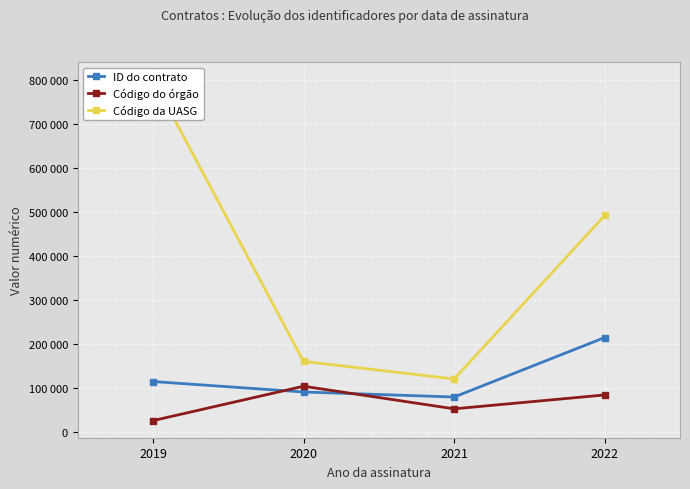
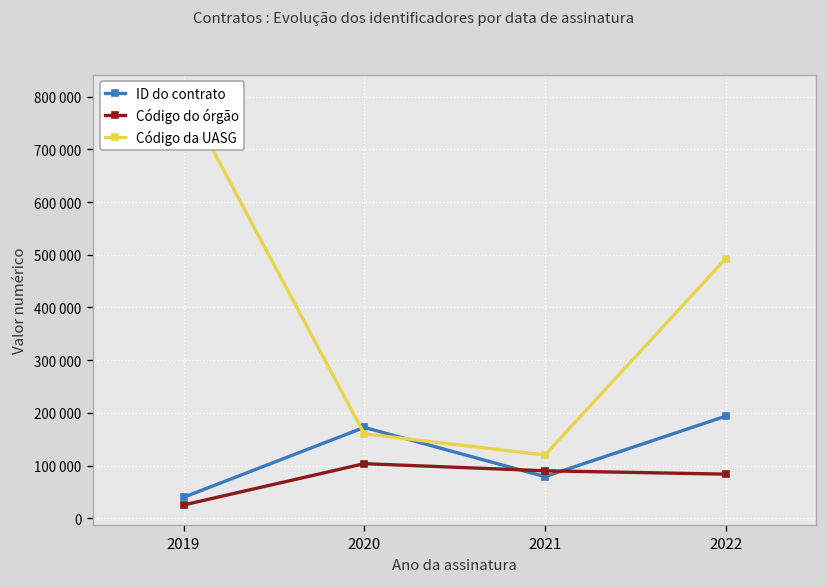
  {
    "ID do contrato": {
-     "2019": 110000,
-     "2020": 90000,
+     "2019": 40000,
+     "2020": 170000,
      "2021": 80000,
-     "2022": 210000
+     "2022": 190000
    },
    "Código do órgão": {
      "2019": 30000,
      "2020": 100000,
-     "2021": 50000,
+     "2021": 90000,
      "2022": 80000
    },
    "Código da UASG": {
      "2020": 160000,
      "2021": 120000,
      "2022": 490000
    }
  }
